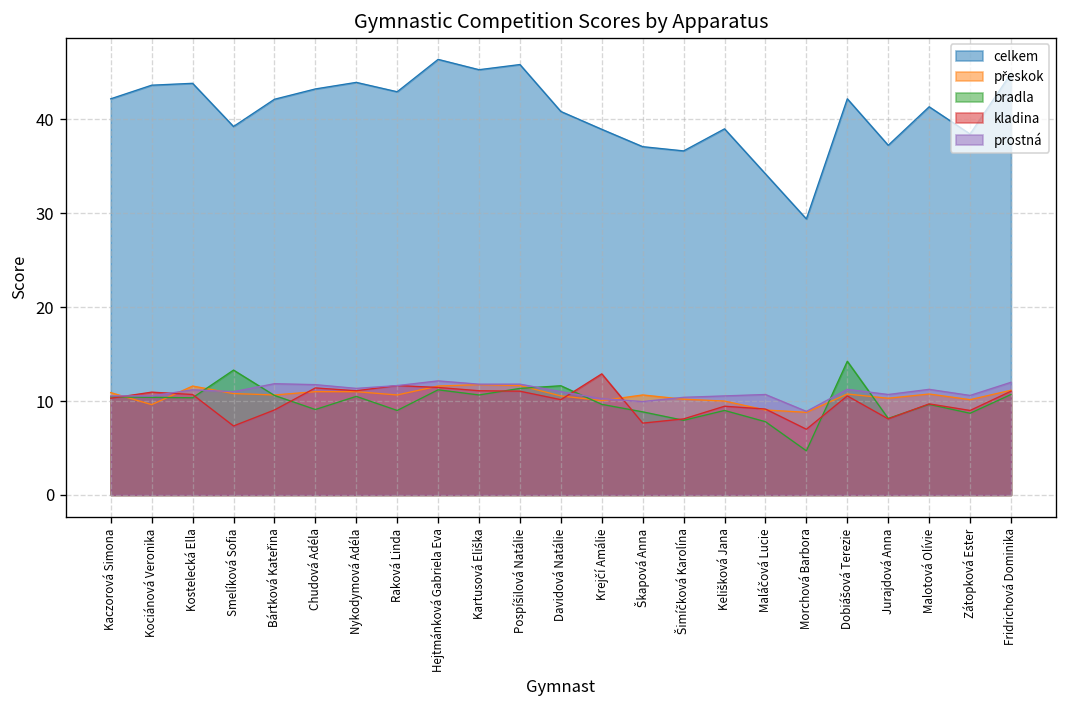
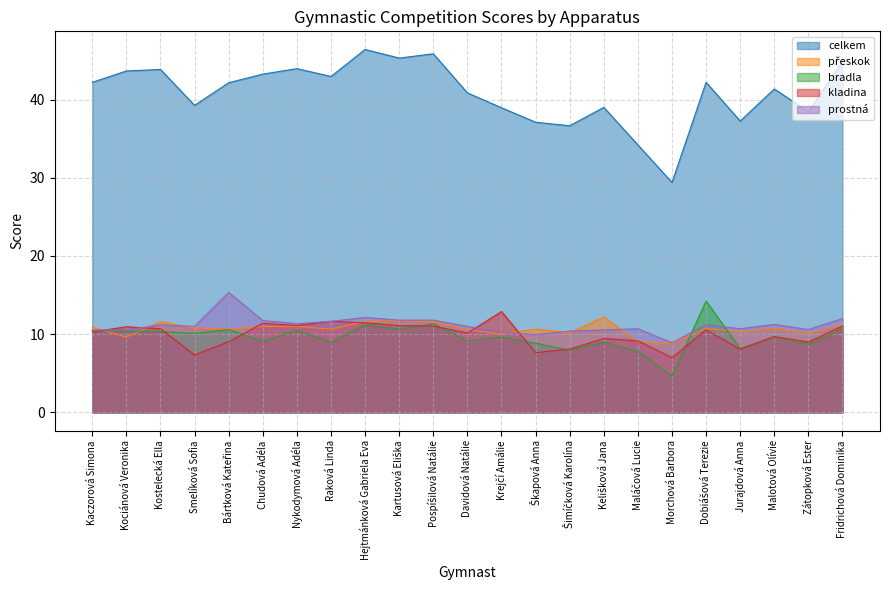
  {
    "celkem": {
      "Kaczorová Simona": 42,
      "Kociánová Veronika": 44,
      "Kostelecká Ella": 44,
      "Smelíková Sofia": 39,
      "Bártková Kateřina": 42,
      "Chudová Adéla": 43,
      "Nykodymová Adéla": 44,
      "Raková Linda": 43,
      "Hejtmánková Gabriela Eva": 46,
      "Kartusová Eliška": 45,
      "Pospíšilová Natálie": 46,
      "Davidová Natálie": 41,
      "Krejčí Amálie": 39,
      "Škapová Anna": 37,
      "Šimíčková Karolína": 37,
      "Kelišková Jana": 39,
      "Maláčová Lucie": 34,
      "Morchová Barbora": 29,
      "Dobiášová Terezie": 42,
      "Jurajdová Anna": 37,
      "Malotová Olívie": 41
    },
    "přeskok": {
      "Kaczorová Simona": 11,
      "Kociánová Veronika": 10,
      "Kostelecká Ella": 12,
      "Chudová Adéla": 11,
      "Raková Linda": 11,
      "Davidová Natálie": 11,
      "Škapová Anna": 11,
-     "Kelišková Jana": 10,
+     "Kelišková Jana": 12,
      "Jurajdová Anna": 10,
      "Malotová Olívie": 11,
      "Zátopková Ester": 10
    },
    "bradla": {
      "Kostelecká Ella": 10,
-     "Smelíková Sofia": 13,
+     "Smelíková Sofia": 10,
      "Chudová Adéla": 9,
      "Nykodymová Adéla": 11,
      "Raková Linda": 9,
      "Kartusová Eliška": 11,
-     "Davidová Natálie": 12,
+     "Davidová Natálie": 9,
      "Krejčí Amálie": 10,
      "Škapová Anna": 9,
      "Kelišková Jana": 9,
      "Maláčová Lucie": 8,
      "Morchová Barbora": 5,
      "Dobiášová Terezie": 14,
      "Fridrichová Dominika": 11
    },
    "kladina": {
      "Kociánová Veronika": 11,
      "Kostelecká Ella": 11,
      "Smelíková Sofia": 7,
      "Bártková Kateřina": 9,
      "Chudová Adéla": 11,
      "Kartusová Eliška": 11,
      "Davidová Natálie": 10,
      "Krejčí Amálie": 13,
      "Škapová Anna": 8,
      "Kelišková Jana": 9,
      "Morchová Barbora": 7
    },
    "prostná": {
      "Kostelecká Ella": 11,
-     "Bártková Kateřina": 12,
+     "Bártková Kateřina": 15,
      "Chudová Adéla": 12,
      "Hejtmánková Gabriela Eva": 12,
      "Davidová Natálie": 11,
      "Škapová Anna": 10,
      "Kelišková Jana": 11,
      "Maláčová Lucie": 11,
      "Dobiášová Terezie": 11,
      "Jurajdová Anna": 11,
      "Malotová Olívie": 11,
      "Zátopková Ester": 11,
      "Fridrichová Dominika": 12
    }
  }
